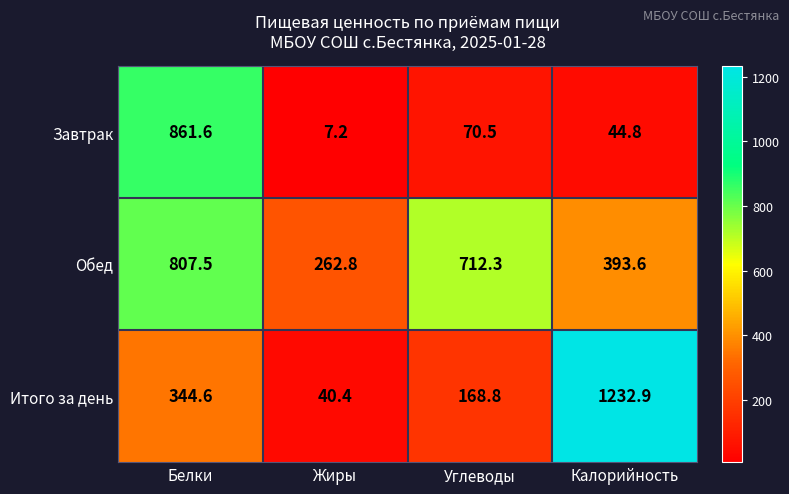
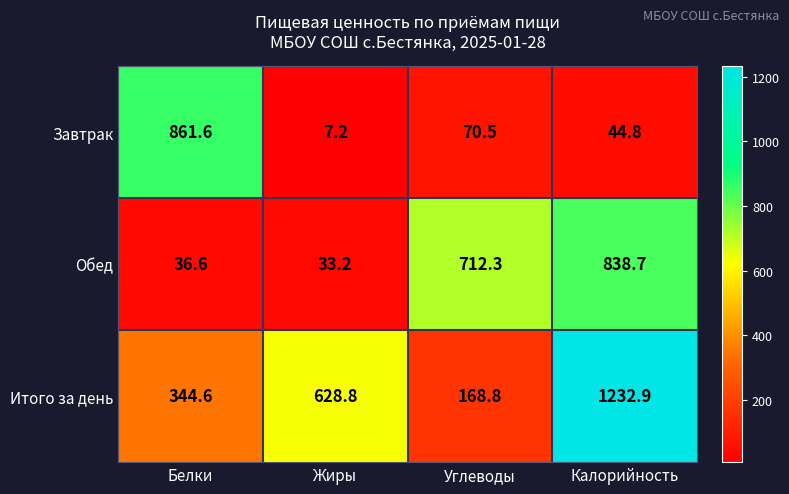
  {
    "Завтрак": {
      "Белки": 861.6,
      "Жиры": 7.2,
      "Углеводы": 70.5,
      "Калорийность": 44.8
    },
    "Обед": {
-     "Белки": 807.5,
-     "Жиры": 262.8,
+     "Белки": 36.6,
+     "Жиры": 33.2,
      "Углеводы": 712.3,
-     "Калорийность": 393.6
+     "Калорийность": 838.7
    },
    "Итого за день": {
      "Белки": 344.6,
-     "Жиры": 40.4,
+     "Жиры": 628.8,
      "Углеводы": 168.8,
      "Калорийность": 1232.9
    }
  }
